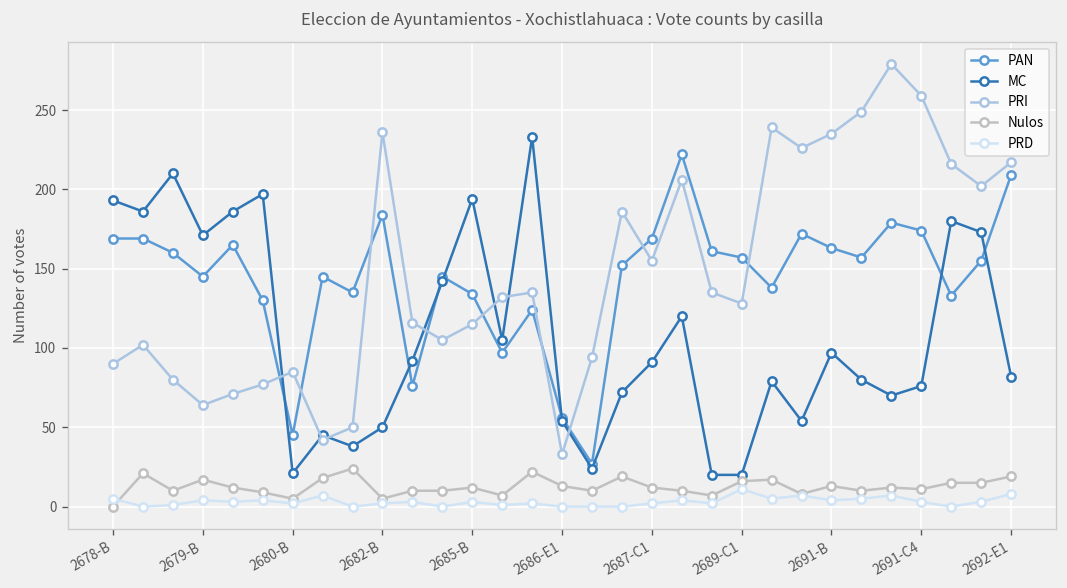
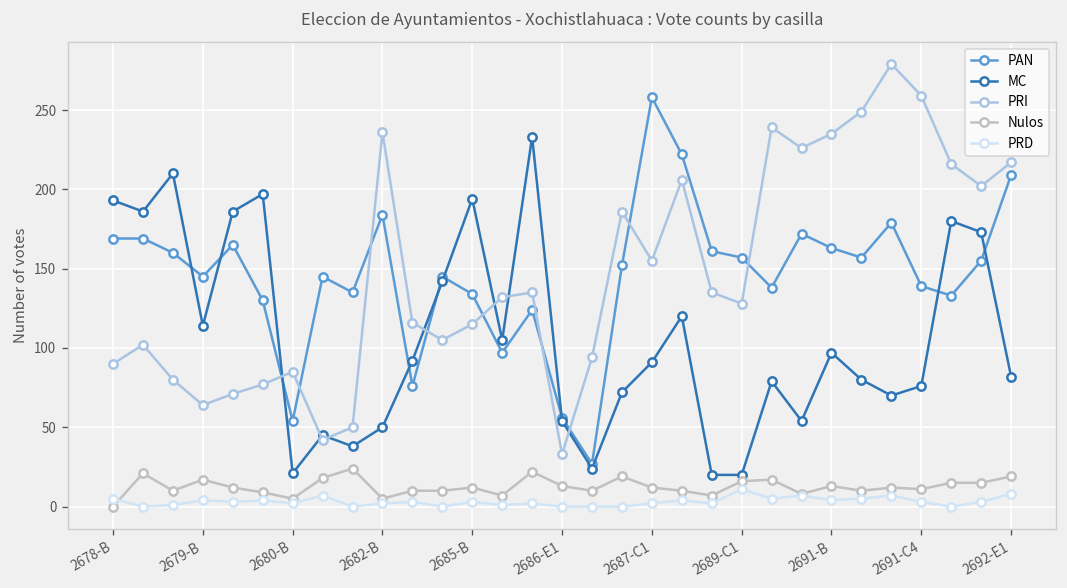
  {
    "PAN": {
      "2678-B": 169,
      "2679-B": 145,
-     "2680-B": 45,
+     "2680-B": 54,
      "2682-B": 184,
      "2685-B": 134,
      "2686-E1": 56,
-     "2687-C1": 169,
+     "2687-C1": 258,
      "2689-C1": 157,
      "2691-B": 163,
-     "2691-C4": 174,
+     "2691-C4": 139,
      "2692-E1": 209
    },
    "MC": {
      "2678-B": 193,
-     "2679-B": 171,
+     "2679-B": 114,
      "2680-B": 21,
      "2682-B": 50,
      "2685-B": 194,
      "2686-E1": 54,
      "2687-C1": 91,
      "2689-C1": 20,
      "2691-B": 97,
      "2691-C4": 76,
      "2692-E1": 82
    }
  }
